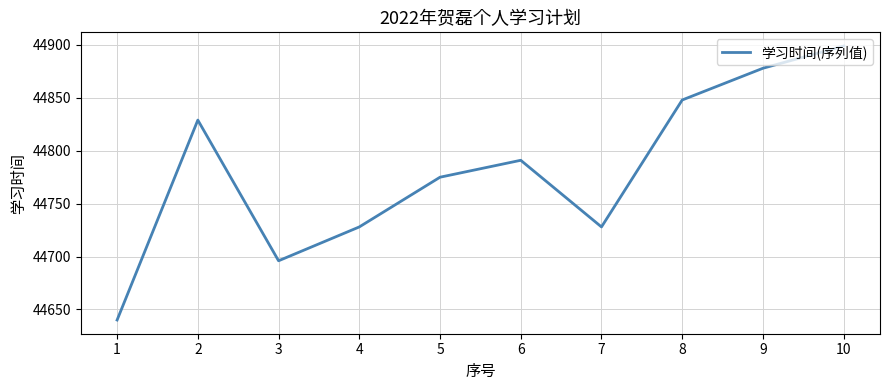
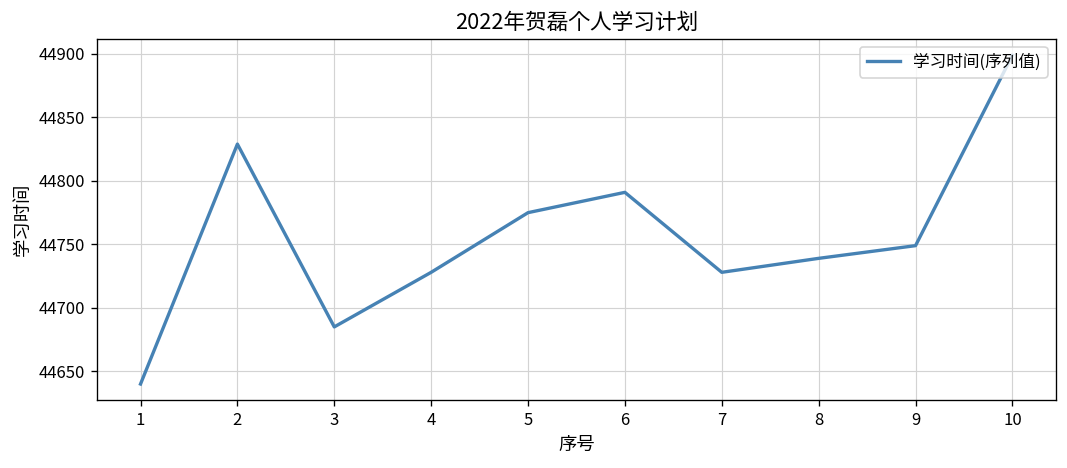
  {
    "1": 44640,
    "2": 44829,
-   "3": 44696,
+   "3": 44685,
    "4": 44728,
    "5": 44775,
    "6": 44791,
    "7": 44728,
-   "8": 44848,
-   "9": 44878
+   "8": 44739,
+   "9": 44749
  }
